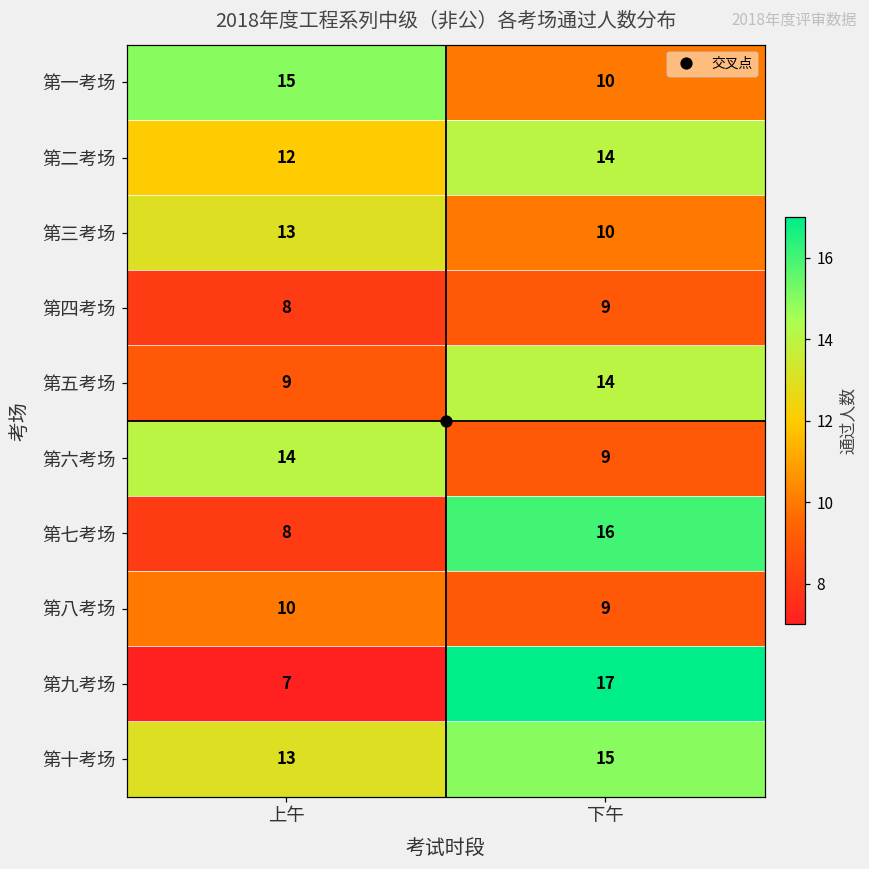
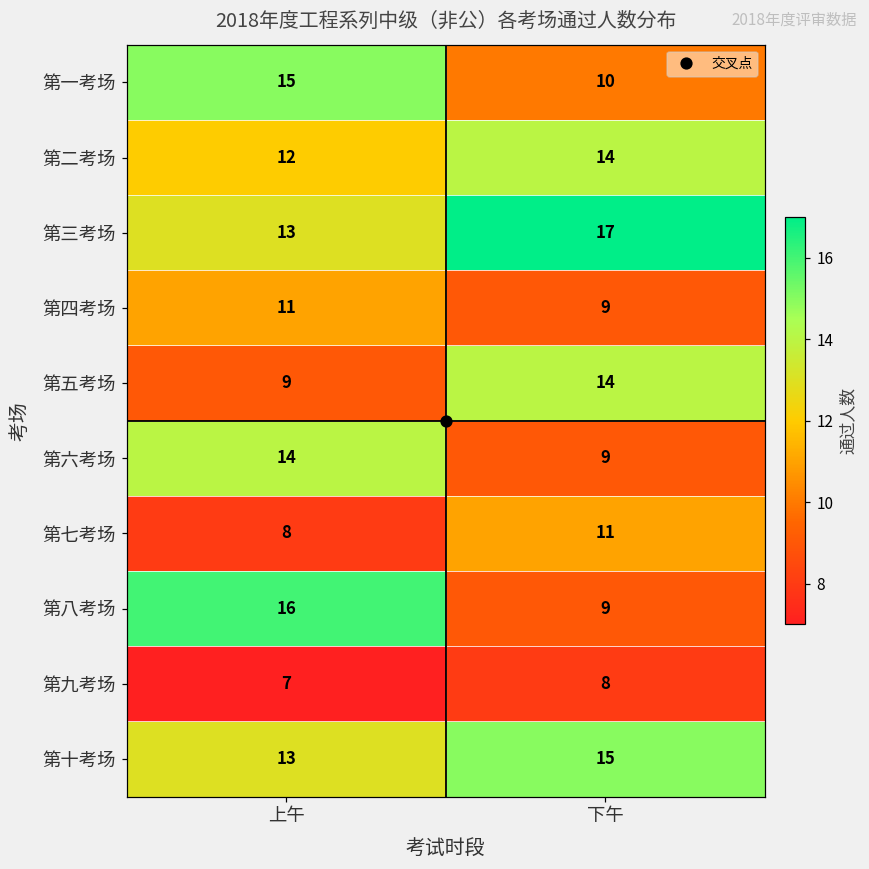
  {
    "第一考场": {
      "上午": 15,
      "下午": 10
    },
    "第二考场": {
      "上午": 12,
      "下午": 14
    },
    "第三考场": {
      "上午": 13,
-     "下午": 10
+     "下午": 17
    },
    "第四考场": {
-     "上午": 8,
+     "上午": 11,
      "下午": 9
    },
    "第五考场": {
      "上午": 9,
      "下午": 14
    },
    "第六考场": {
      "上午": 14,
      "下午": 9
    },
    "第七考场": {
      "上午": 8,
-     "下午": 16
+     "下午": 11
    },
    "第八考场": {
-     "上午": 10,
+     "上午": 16,
      "下午": 9
    },
    "第九考场": {
      "上午": 7,
-     "下午": 17
+     "下午": 8
    },
    "第十考场": {
      "上午": 13,
      "下午": 15
    }
  }
